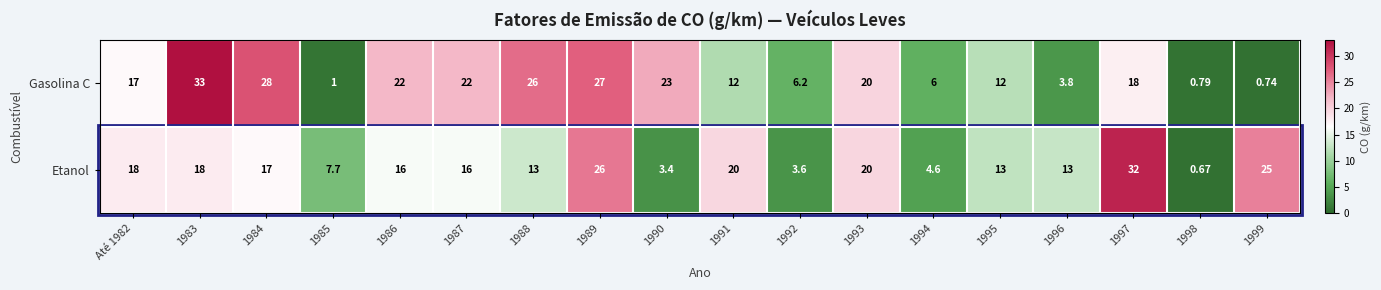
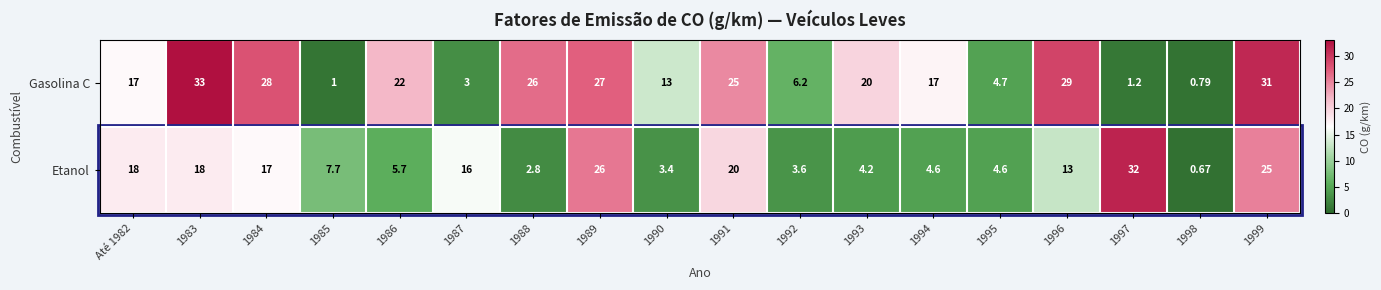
  {
    "Gasolina C": {
      "Até 1982": 17,
      "1983": 33,
      "1984": 28,
      "1985": 1,
      "1986": 22,
-     "1987": 22,
+     "1987": 3,
      "1988": 26,
      "1989": 27,
-     "1990": 23,
-     "1991": 12,
+     "1990": 13,
+     "1991": 25,
      "1992": 6.2,
      "1993": 20,
-     "1994": 6,
-     "1995": 12,
-     "1996": 3.8,
-     "1997": 18,
+     "1994": 17,
+     "1995": 4.7,
+     "1996": 29,
+     "1997": 1.2,
      "1998": 0.79,
-     "1999": 0.74
+     "1999": 31
    },
    "Etanol": {
      "Até 1982": 18,
      "1983": 18,
      "1984": 17,
      "1985": 7.7,
-     "1986": 16,
+     "1986": 5.7,
      "1987": 16,
-     "1988": 13,
+     "1988": 2.8,
      "1989": 26,
      "1990": 3.4,
      "1991": 20,
      "1992": 3.6,
-     "1993": 20,
+     "1993": 4.2,
      "1994": 4.6,
-     "1995": 13,
+     "1995": 4.6,
      "1996": 13,
      "1997": 32,
      "1998": 0.67,
      "1999": 25
    }
  }
